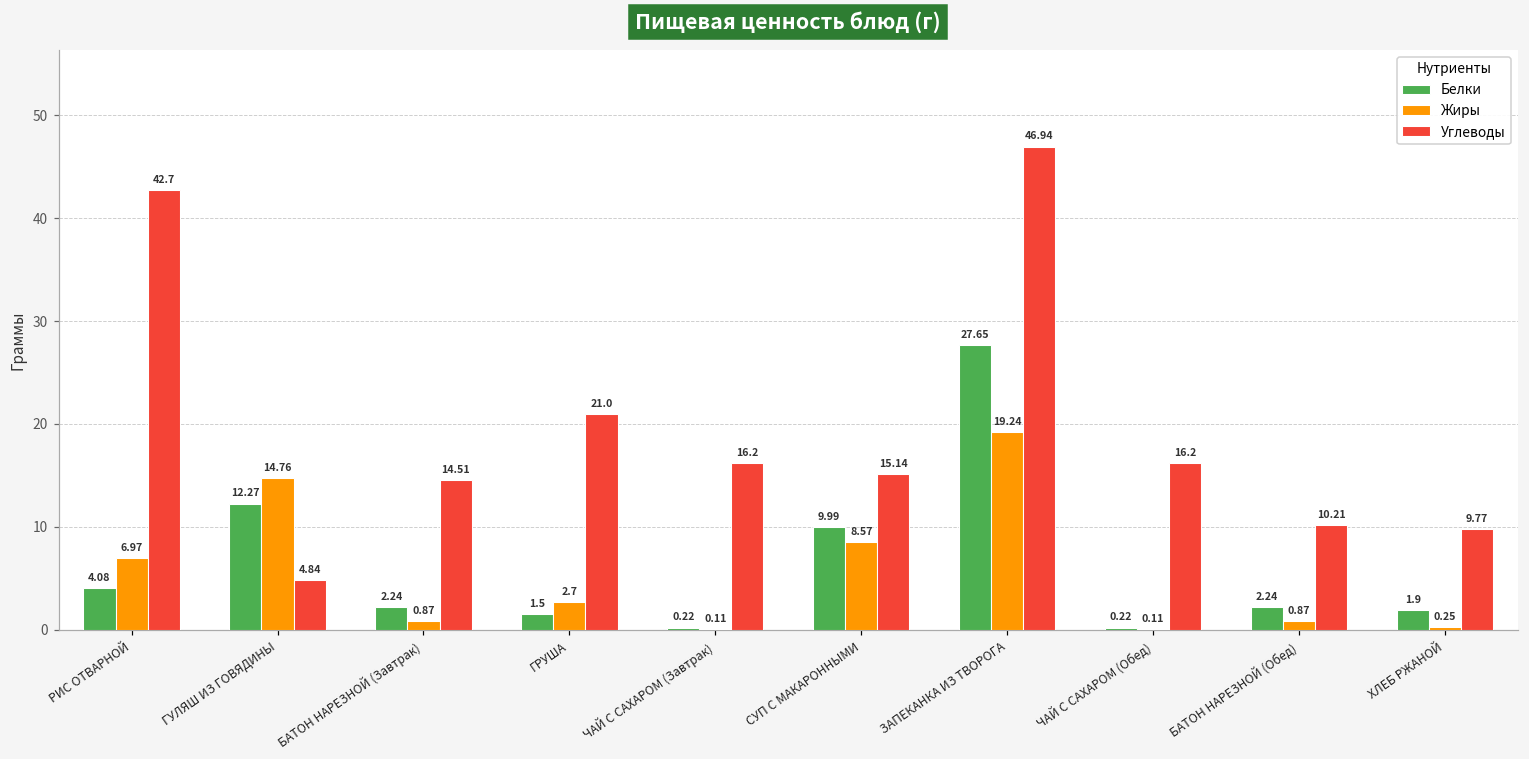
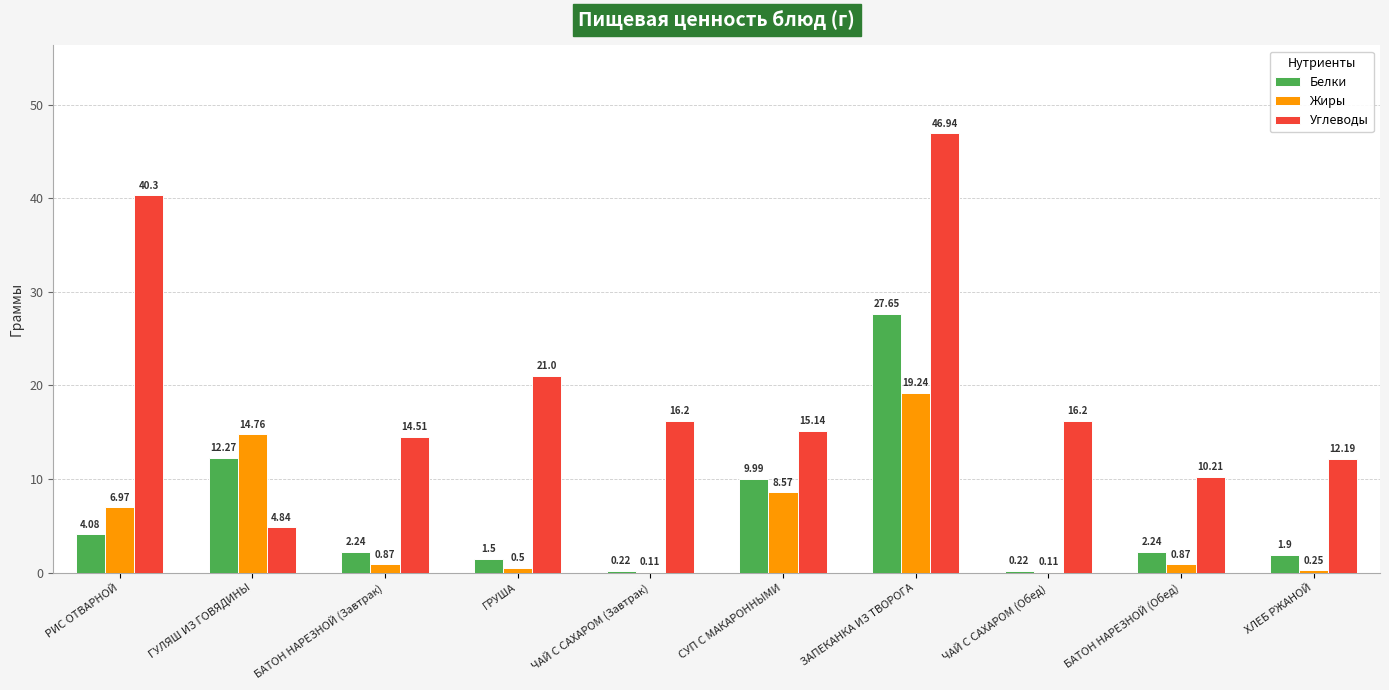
  {
    "Белки": {
      "РИС ОТВАРНОЙ": 4.08,
      "ГУЛЯШ ИЗ ГОВЯДИНЫ": 12.27,
      "БАТОН НАРЕЗНОЙ (Завтрак)": 2.24,
      "ГРУША": 1.5,
      "ЧАЙ С САХАРОМ (Завтрак)": 0.22,
      "СУП С МАКАРОННЫМИ": 9.99,
      "ЗАПЕКАНКА ИЗ ТВОРОГА": 27.65,
      "ЧАЙ С САХАРОМ (Обед)": 0.22,
      "БАТОН НАРЕЗНОЙ (Обед)": 2.24,
      "ХЛЕБ РЖАНОЙ": 1.9
    },
    "Жиры": {
      "РИС ОТВАРНОЙ": 6.97,
      "ГУЛЯШ ИЗ ГОВЯДИНЫ": 14.76,
      "БАТОН НАРЕЗНОЙ (Завтрак)": 0.87,
-     "ГРУША": 2.7,
+     "ГРУША": 0.5,
      "ЧАЙ С САХАРОМ (Завтрак)": 0.11,
      "СУП С МАКАРОННЫМИ": 8.57,
      "ЗАПЕКАНКА ИЗ ТВОРОГА": 19.24,
      "ЧАЙ С САХАРОМ (Обед)": 0.11,
      "БАТОН НАРЕЗНОЙ (Обед)": 0.87,
      "ХЛЕБ РЖАНОЙ": 0.25
    },
    "Углеводы": {
-     "РИС ОТВАРНОЙ": 42.7,
+     "РИС ОТВАРНОЙ": 40.3,
      "ГУЛЯШ ИЗ ГОВЯДИНЫ": 4.84,
      "БАТОН НАРЕЗНОЙ (Завтрак)": 14.51,
      "ГРУША": 21.0,
      "ЧАЙ С САХАРОМ (Завтрак)": 16.2,
      "СУП С МАКАРОННЫМИ": 15.14,
      "ЗАПЕКАНКА ИЗ ТВОРОГА": 46.94,
      "ЧАЙ С САХАРОМ (Обед)": 16.2,
      "БАТОН НАРЕЗНОЙ (Обед)": 10.21,
-     "ХЛЕБ РЖАНОЙ": 9.77
+     "ХЛЕБ РЖАНОЙ": 12.19
    }
  }
